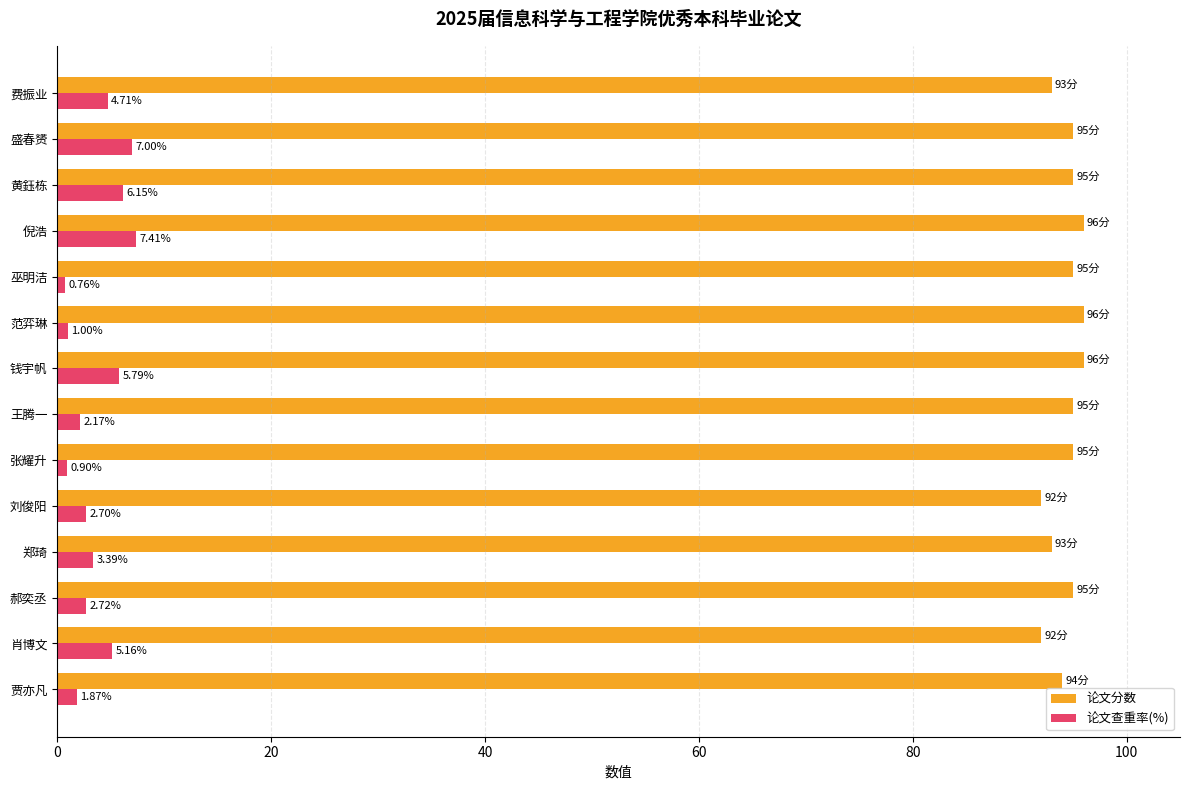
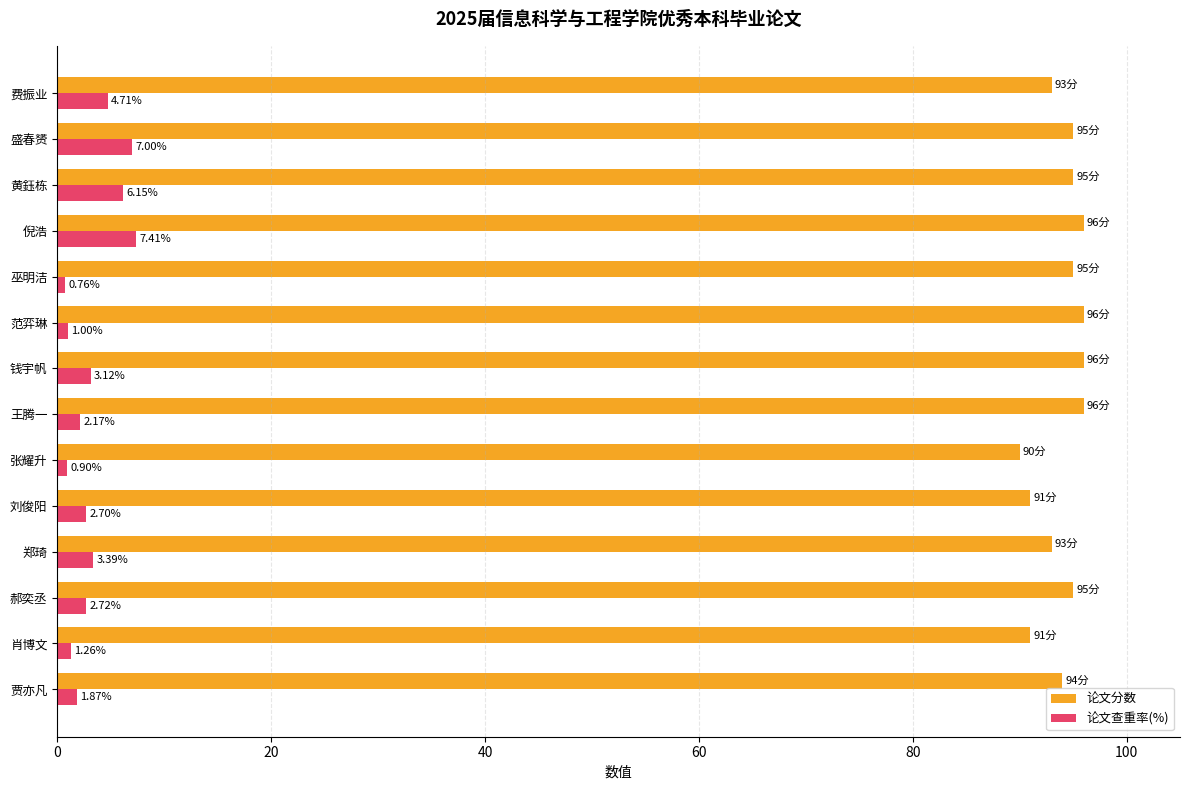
  {
    "论文分数": {
      "费振业": "93分",
      "盛春赟": "95分",
      "黄鈺栋": "95分",
      "倪浩": "96分",
      "巫明洁": "95分",
      "范弈琳": "96分",
      "钱宇帆": "96分",
-     "王腾一": "95分",
-     "张耀升": "95分",
-     "刘俊阳": "92分",
+     "王腾一": "96分",
+     "张耀升": "90分",
+     "刘俊阳": "91分",
      "郑琦": "93分",
      "郝奕丞": "95分",
-     "肖博文": "92分",
+     "肖博文": "91分",
      "贾亦凡": "94分"
    },
    "论文查重率(%)": {
      "费振业": "4.71%",
      "盛春赟": "7.00%",
      "黄鈺栋": "6.15%",
      "倪浩": "7.41%",
      "巫明洁": "0.76%",
      "范弈琳": "1.00%",
-     "钱宇帆": "5.79%",
+     "钱宇帆": "3.12%",
      "王腾一": "2.17%",
      "张耀升": "0.90%",
      "刘俊阳": "2.70%",
      "郑琦": "3.39%",
      "郝奕丞": "2.72%",
-     "肖博文": "5.16%",
+     "肖博文": "1.26%",
      "贾亦凡": "1.87%"
    }
  }
